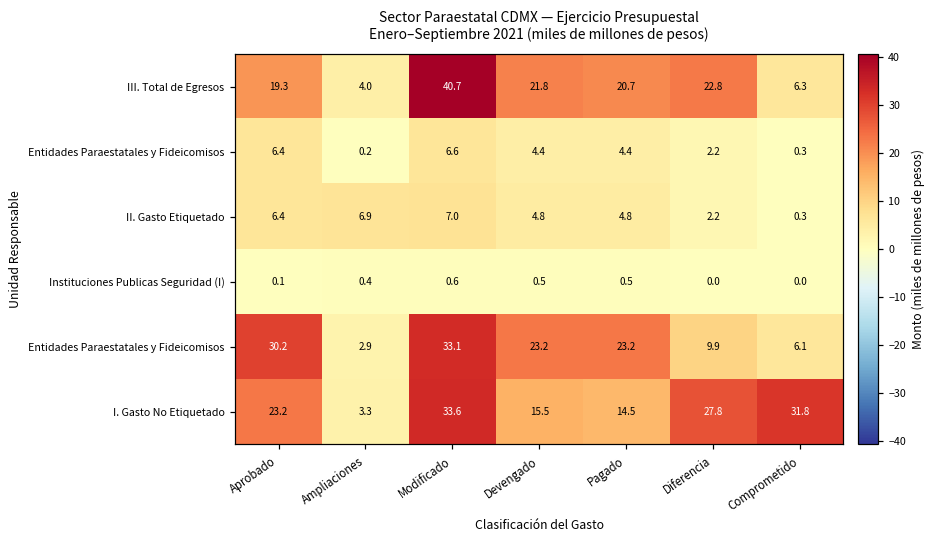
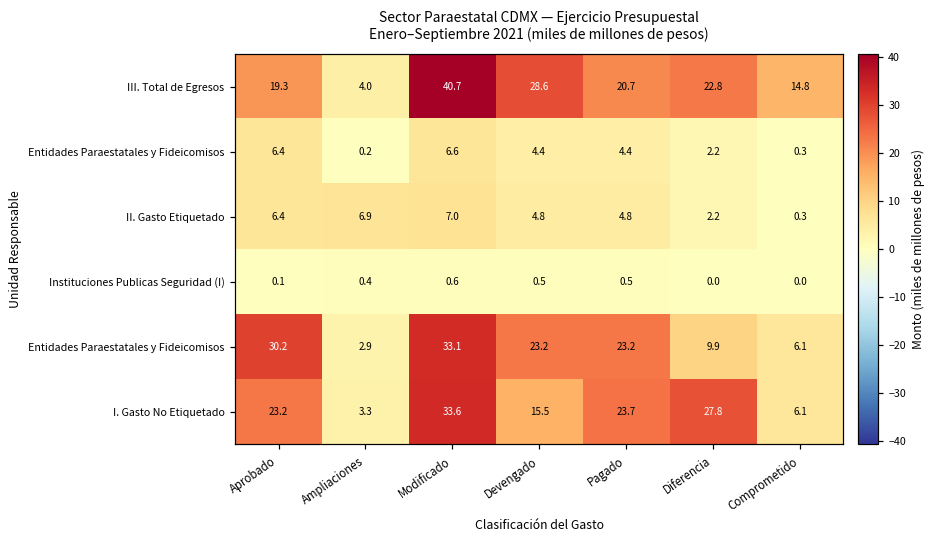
  {
    "III. Total de Egresos": {
      "Aprobado": 19.3,
      "Ampliaciones": 4.0,
      "Modificado": 40.7,
-     "Devengado": 21.8,
+     "Devengado": 28.6,
      "Pagado": 20.7,
      "Diferencia": 22.8,
-     "Comprometido": 6.3
+     "Comprometido": 14.8
    },
    "II. Gasto Etiquetado": {
      "Aprobado": 6.4,
      "Ampliaciones": 6.9,
      "Modificado": 7.0,
      "Devengado": 4.8,
      "Pagado": 4.8,
      "Diferencia": 2.2,
      "Comprometido": 0.3
    },
    "Instituciones Publicas Seguridad (I)": {
      "Aprobado": 0.1,
      "Ampliaciones": 0.4,
      "Modificado": 0.6,
      "Devengado": 0.5,
      "Pagado": 0.5,
      "Diferencia": 0.0,
      "Comprometido": 0.0
    },
    "I. Gasto No Etiquetado": {
      "Aprobado": 23.2,
      "Ampliaciones": 3.3,
      "Modificado": 33.6,
      "Devengado": 15.5,
-     "Pagado": 14.5,
+     "Pagado": 23.7,
      "Diferencia": 27.8,
-     "Comprometido": 31.8
+     "Comprometido": 6.1
    }
  }
